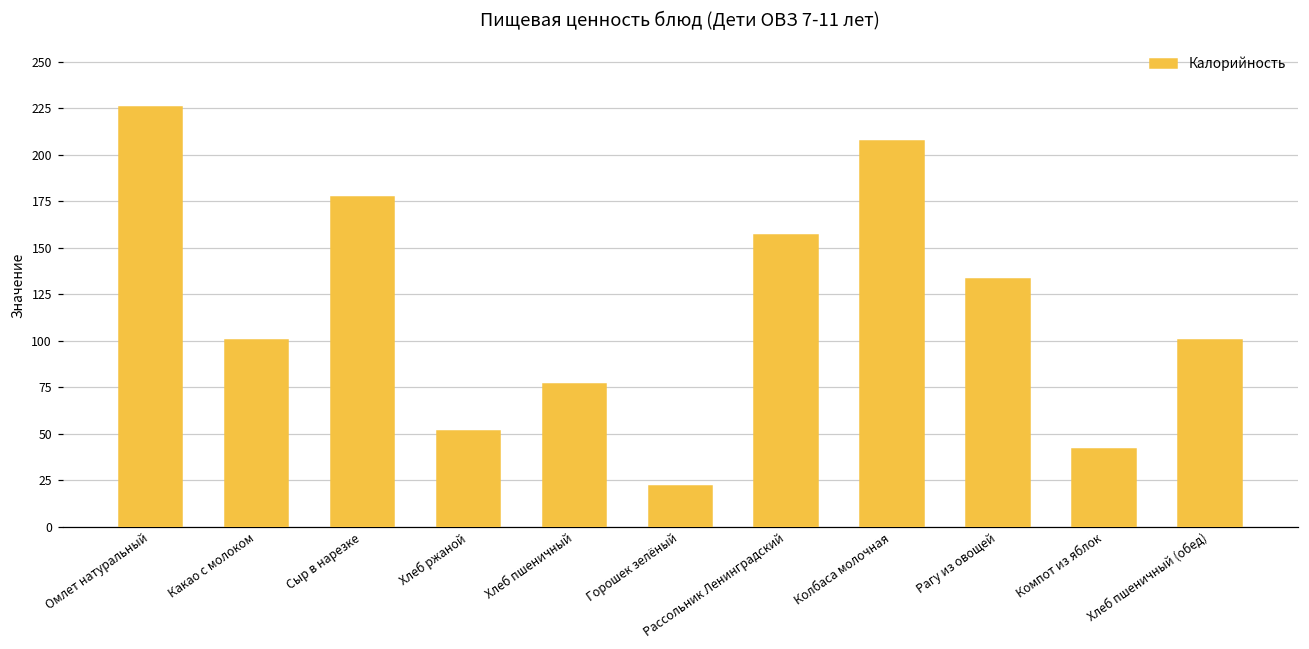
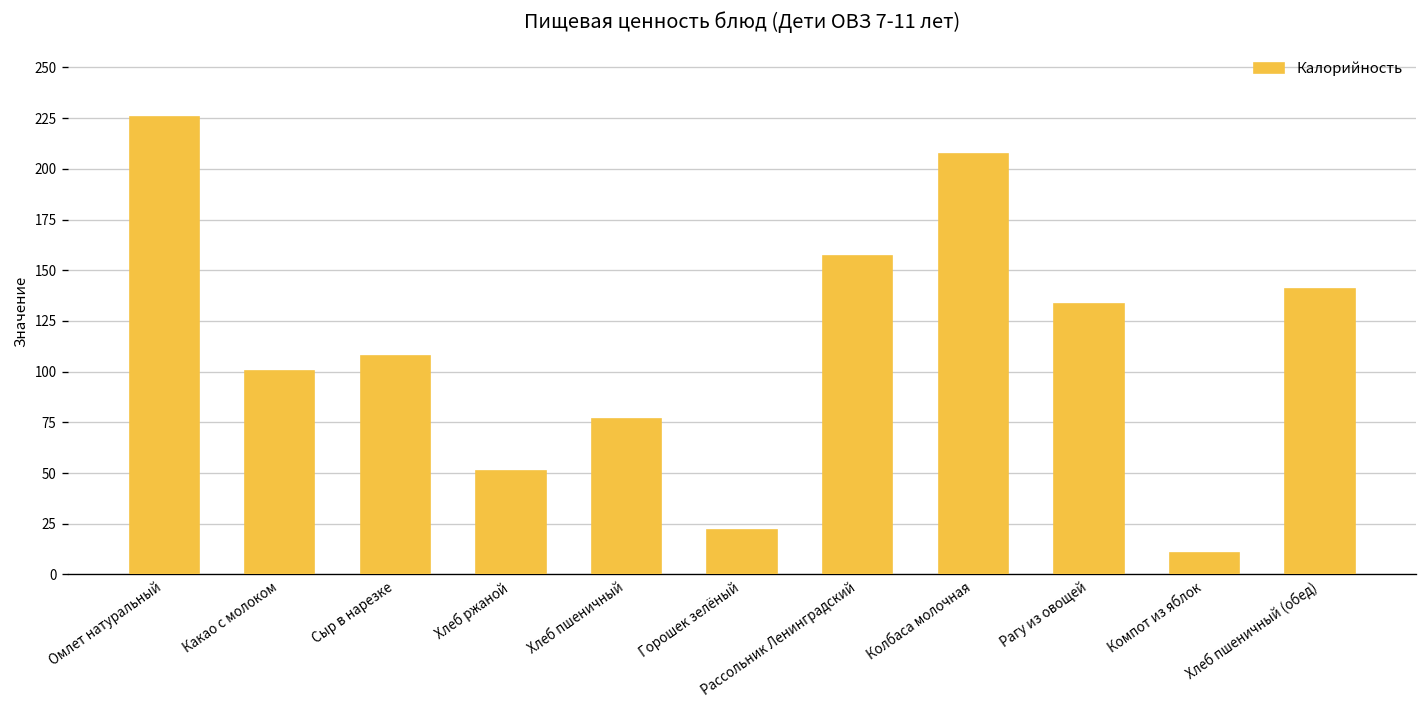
  {
    "Омлет натуральный": 226,
    "Какао с молоком": 100,
-   "Сыр в нарезке": 177,
+   "Сыр в нарезке": 108,
    "Хлеб ржаной": 51,
    "Хлеб пшеничный": 77,
    "Горошек зелёный": 22,
    "Рассольник Ленинградский": 157,
    "Колбаса молочная": 207,
    "Рагу из овощей": 133,
-   "Компот из яблок": 42,
-   "Хлеб пшеничный (обед)": 101
+   "Компот из яблок": 11,
+   "Хлеб пшеничный (обед)": 141
  }
